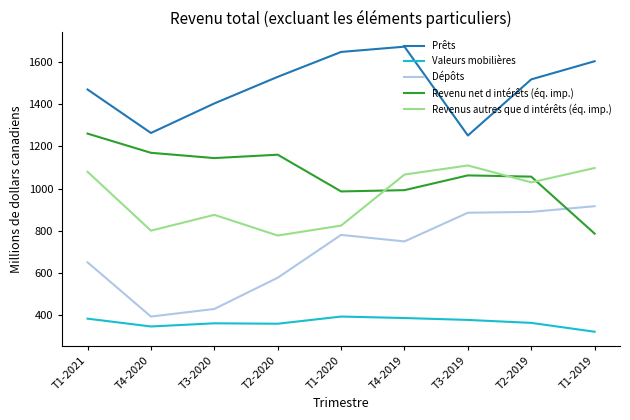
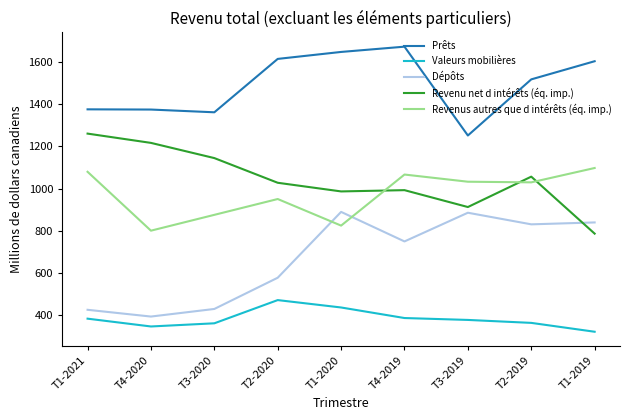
  {
    "Prêts": {
-     "T1-2021": 1470,
-     "T4-2020": 1260,
-     "T3-2020": 1400,
-     "T2-2020": 1530,
+     "T1-2021": 1380,
+     "T4-2020": 1380,
+     "T3-2020": 1360,
+     "T2-2020": 1620,
      "T1-2020": 1650,
      "T4-2019": 1670,
      "T3-2019": 1250,
      "T2-2019": 1520,
      "T1-2019": 1600
    },
    "Valeurs mobilières": {
      "T1-2021": 380,
      "T4-2020": 350,
      "T3-2020": 360,
-     "T2-2020": 360,
-     "T1-2020": 390,
+     "T2-2020": 470,
+     "T1-2020": 440,
      "T4-2019": 390,
      "T3-2019": 380,
      "T2-2019": 360,
      "T1-2019": 320
    },
    "Dépôts": {
-     "T1-2021": 650,
+     "T1-2021": 430,
      "T4-2020": 390,
      "T3-2020": 430,
      "T2-2020": 580,
-     "T1-2020": 780,
+     "T1-2020": 890,
      "T4-2019": 750,
      "T3-2019": 890,
-     "T2-2019": 890,
-     "T1-2019": 920
+     "T2-2019": 830,
+     "T1-2019": 840
    },
    "Revenu net d intérêts (éq. imp.)": {
      "T1-2021": 1260,
-     "T4-2020": 1170,
+     "T4-2020": 1220,
      "T3-2020": 1150,
-     "T2-2020": 1160,
+     "T2-2020": 1030,
      "T1-2020": 990,
      "T4-2019": 990,
-     "T3-2019": 1060,
+     "T3-2019": 910,
      "T2-2019": 1060,
      "T1-2019": 790
    },
    "Revenus autres que d intérêts (éq. imp.)": {
      "T1-2021": 1080,
      "T4-2020": 800,
      "T3-2020": 880,
-     "T2-2020": 780,
+     "T2-2020": 950,
      "T1-2020": 830,
      "T4-2019": 1070,
-     "T3-2019": 1110,
+     "T3-2019": 1030,
      "T2-2019": 1030,
      "T1-2019": 1100
    }
  }
